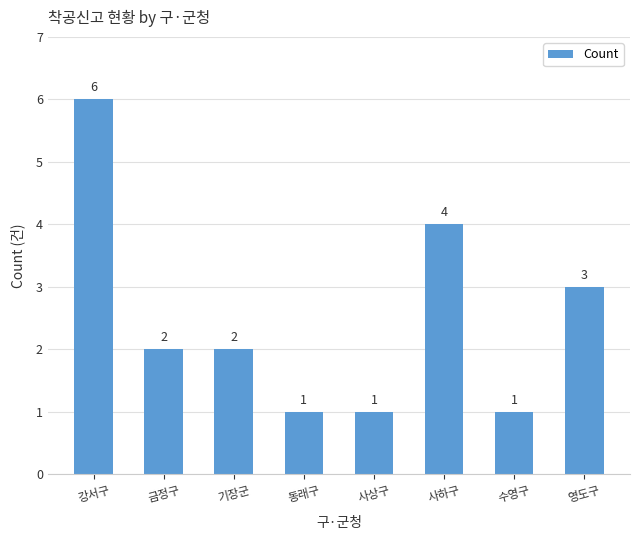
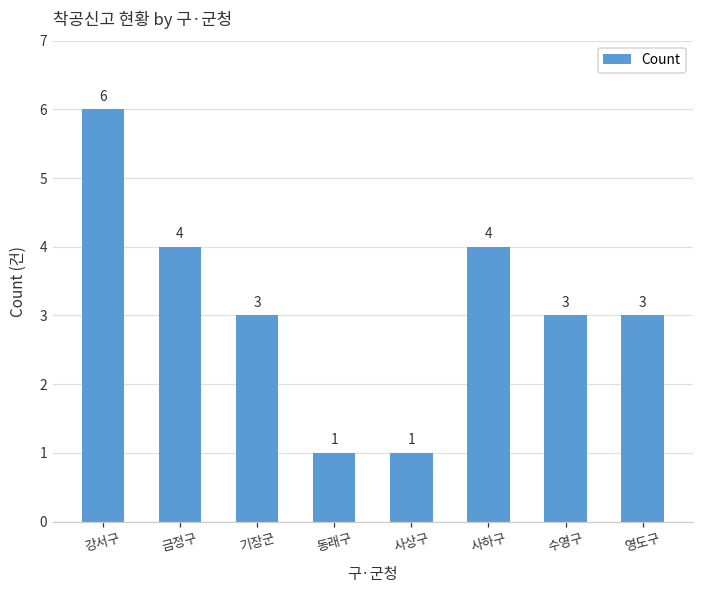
  {
    "강서구": 6,
-   "금정구": 2,
-   "기장군": 2,
+   "금정구": 4,
+   "기장군": 3,
    "동래구": 1,
    "사상구": 1,
    "사하구": 4,
-   "수영구": 1,
+   "수영구": 3,
    "영도구": 3
  }
